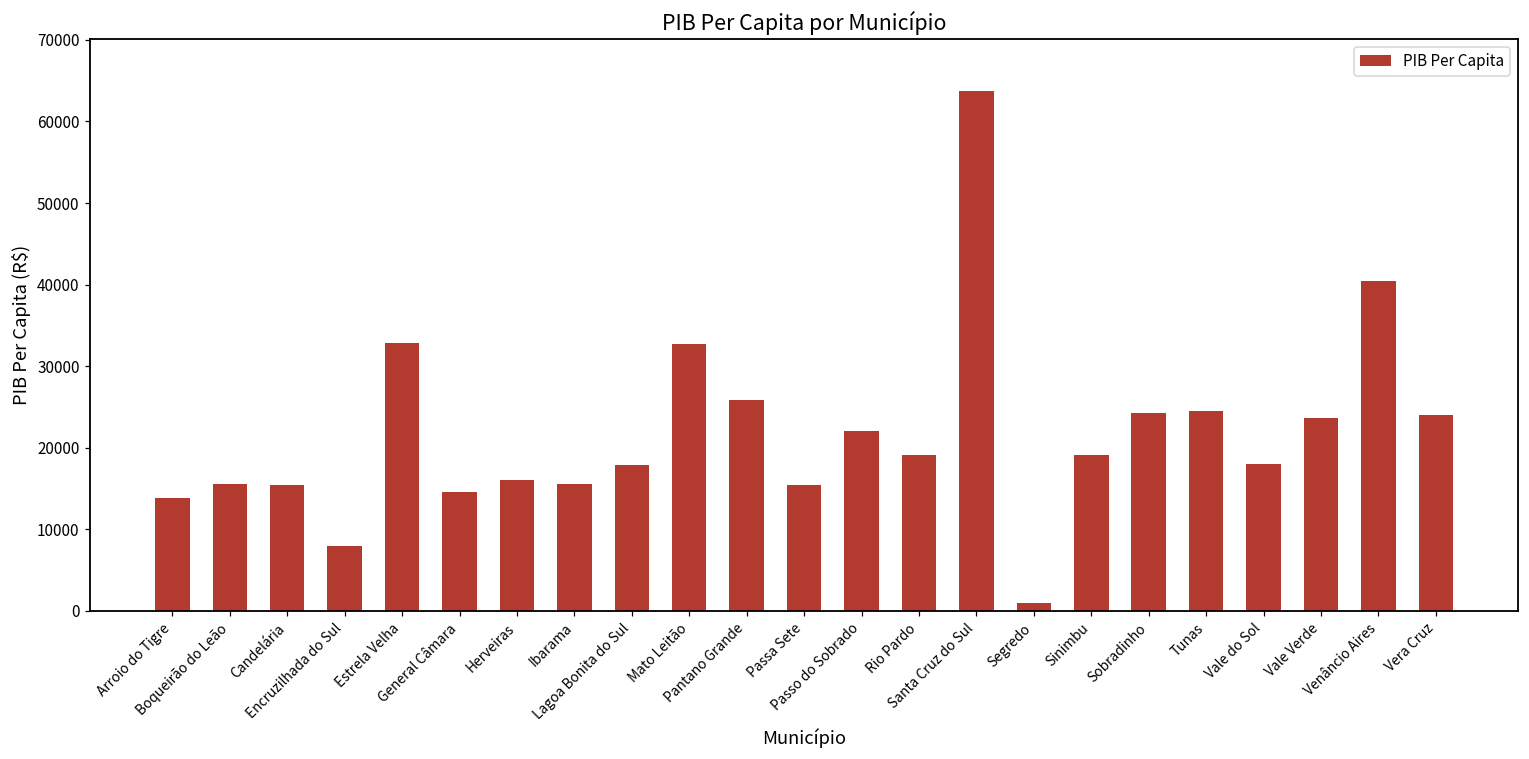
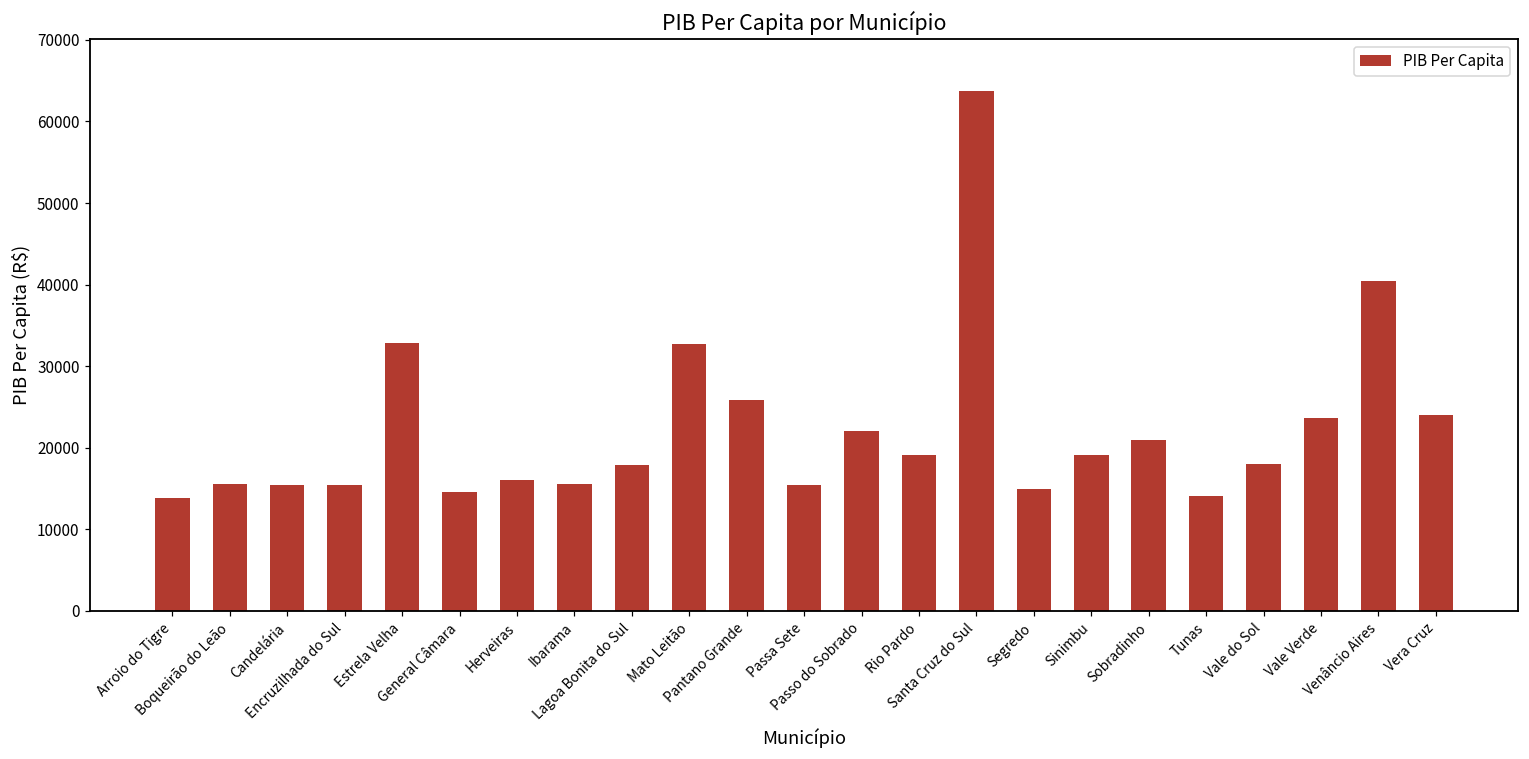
  {
    "Arroio do Tigre": 14000,
    "Boqueirão do Leão": 16000,
    "Candelária": 15000,
-   "Encruzilhada do Sul": 8000,
+   "Encruzilhada do Sul": 15000,
    "Estrela Velha": 33000,
    "General Câmara": 15000,
    "Herveiras": 16000,
    "Ibarama": 16000,
    "Lagoa Bonita do Sul": 18000,
    "Mato Leitão": 33000,
    "Pantano Grande": 26000,
    "Passa Sete": 15000,
    "Passo do Sobrado": 22000,
    "Rio Pardo": 19000,
    "Santa Cruz do Sul": 64000,
-   "Segredo": 1000,
+   "Segredo": 15000,
    "Sinimbu": 19000,
-   "Sobradinho": 24000,
-   "Tunas": 24000,
+   "Sobradinho": 21000,
+   "Tunas": 14000,
    "Vale do Sol": 18000,
    "Vale Verde": 24000,
    "Venâncio Aires": 40000,
    "Vera Cruz": 24000
  }
